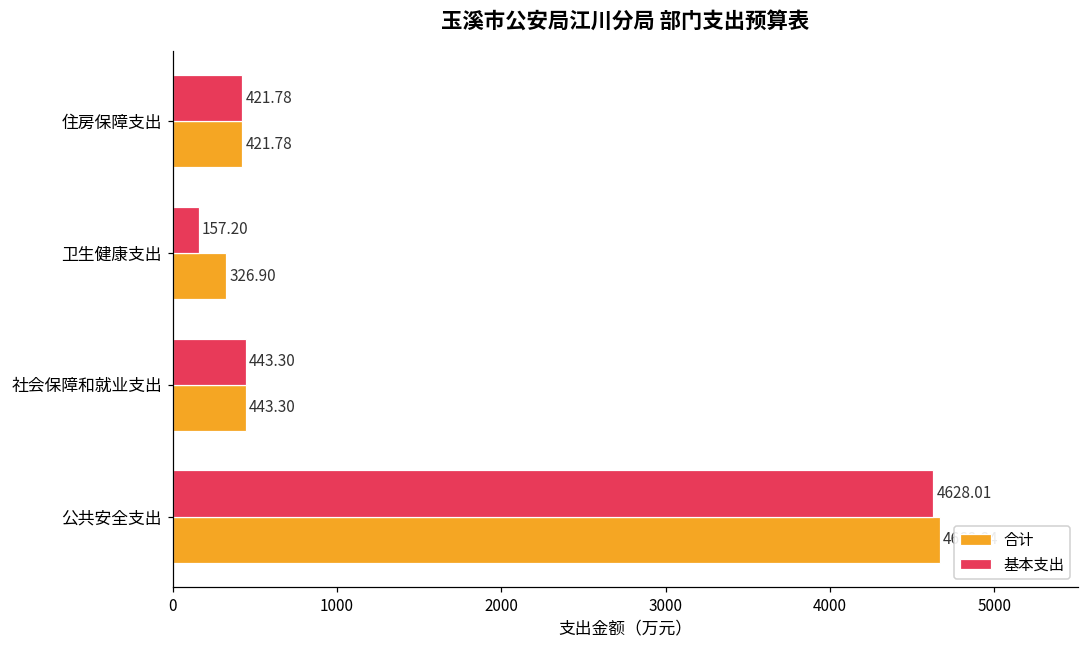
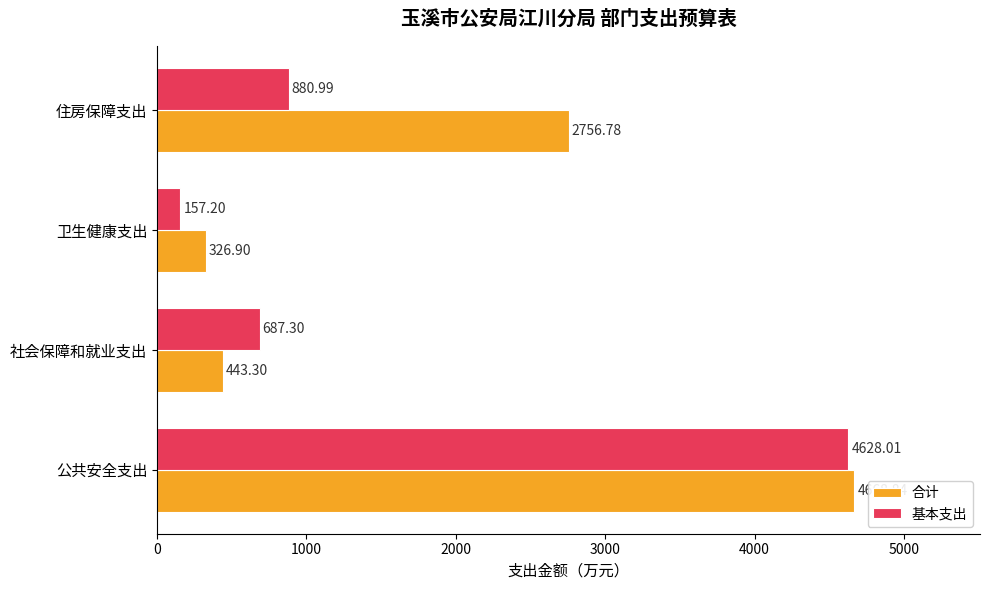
  {
    "合计": {
-     "住房保障支出": 421.78,
+     "住房保障支出": 2756.78,
      "卫生健康支出": 326.90,
      "社会保障和就业支出": 443.30
    },
    "基本支出": {
-     "住房保障支出": 421.78,
+     "住房保障支出": 880.99,
      "卫生健康支出": 157.20,
-     "社会保障和就业支出": 443.30,
+     "社会保障和就业支出": 687.30,
      "公共安全支出": 4628.01
    }
  }
